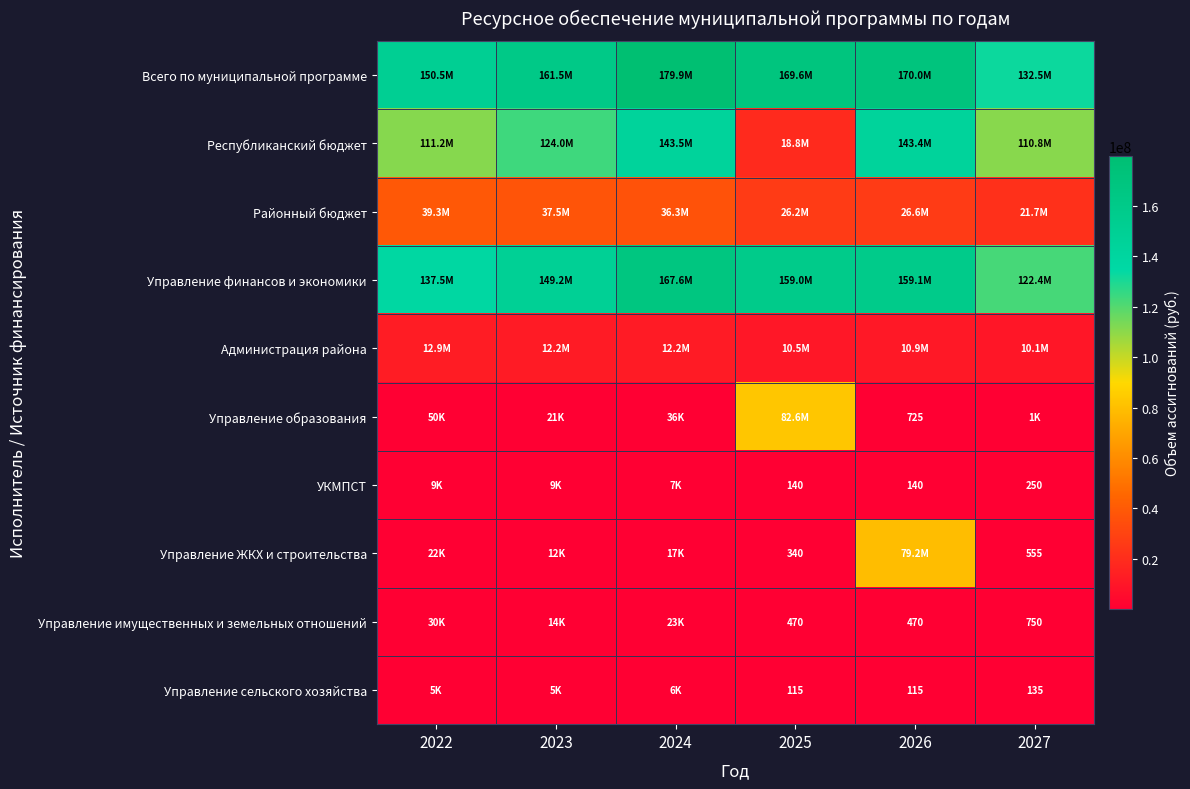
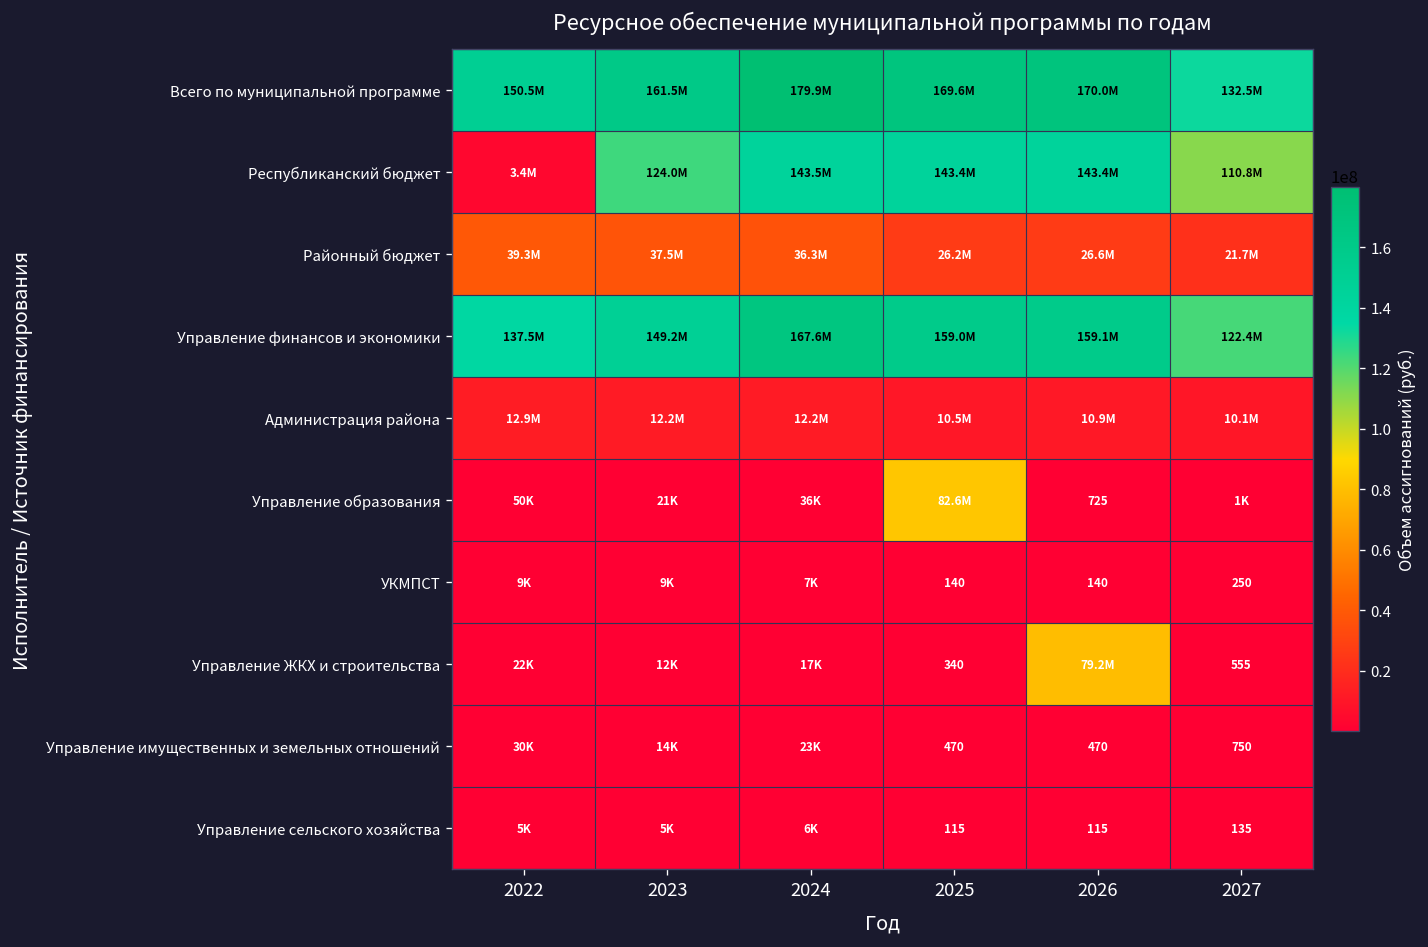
  {
    "Всего по муниципальной программе": {
      "2022": "150.5M",
      "2023": "161.5M",
      "2024": "179.9M",
      "2025": "169.6M",
      "2026": "170.0M",
      "2027": "132.5M"
    },
    "Республиканский бюджет": {
-     "2022": "111.2M",
+     "2022": "3.4M",
      "2023": "124.0M",
      "2024": "143.5M",
-     "2025": "18.8M",
+     "2025": "143.4M",
      "2026": "143.4M",
      "2027": "110.8M"
    },
    "Районный бюджет": {
      "2022": "39.3M",
      "2023": "37.5M",
      "2024": "36.3M",
      "2025": "26.2M",
      "2026": "26.6M",
      "2027": "21.7M"
    },
    "Управление финансов и экономики": {
      "2022": "137.5M",
      "2023": "149.2M",
      "2024": "167.6M",
      "2025": "159.0M",
      "2026": "159.1M",
      "2027": "122.4M"
    },
    "Администрация района": {
      "2022": "12.9M",
      "2023": "12.2M",
      "2024": "12.2M",
      "2025": "10.5M",
      "2026": "10.9M",
      "2027": "10.1M"
    },
    "Управление образования": {
      "2022": "50K",
      "2023": "21K",
      "2024": "36K",
      "2025": "82.6M",
      "2026": "725",
      "2027": "1K"
    },
    "УКМПСТ": {
      "2022": "9K",
      "2023": "9K",
      "2024": "7K",
      "2025": "140",
      "2026": "140",
      "2027": "250"
    },
    "Управление ЖКХ и строительства": {
      "2022": "22K",
      "2023": "12K",
      "2024": "17K",
      "2025": "340",
      "2026": "79.2M",
      "2027": "555"
    },
    "Управление имущественных и земельных отношений": {
      "2022": "30K",
      "2023": "14K",
      "2024": "23K",
      "2025": "470",
      "2026": "470",
      "2027": "750"
    },
    "Управление сельского хозяйства": {
      "2022": "5K",
      "2023": "5K",
      "2024": "6K",
      "2025": "115",
      "2026": "115",
      "2027": "135"
    }
  }
